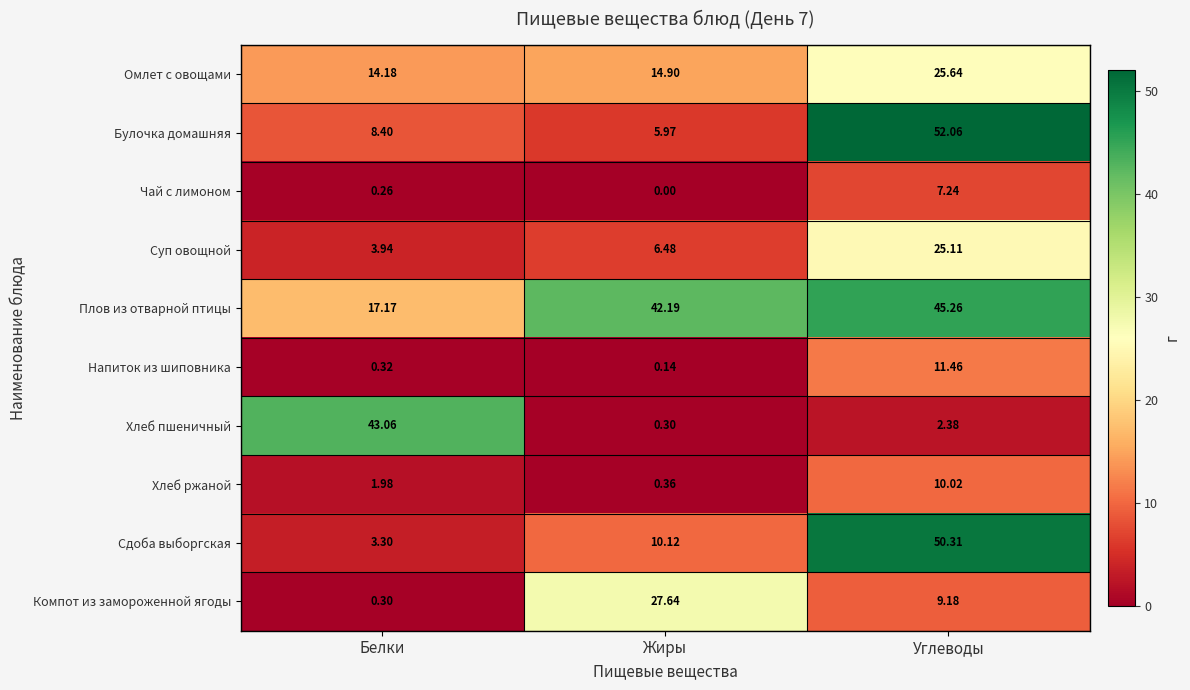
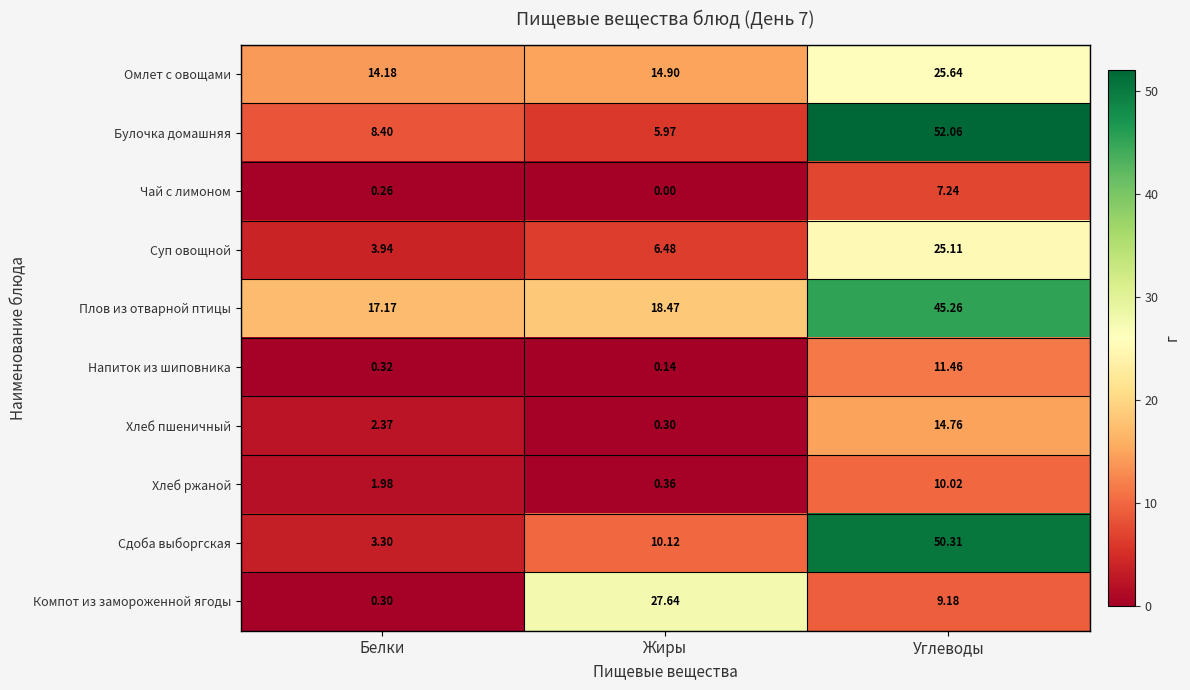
  {
    "Омлет с овощами": {
      "Белки": 14.18,
      "Жиры": 14.90,
      "Углеводы": 25.64
    },
    "Булочка домашняя": {
      "Белки": 8.40,
      "Жиры": 5.97,
      "Углеводы": 52.06
    },
    "Чай с лимоном": {
      "Белки": 0.26,
      "Жиры": 0.00,
      "Углеводы": 7.24
    },
    "Суп овощной": {
      "Белки": 3.94,
      "Жиры": 6.48,
      "Углеводы": 25.11
    },
    "Плов из отварной птицы": {
      "Белки": 17.17,
-     "Жиры": 42.19,
+     "Жиры": 18.47,
      "Углеводы": 45.26
    },
    "Напиток из шиповника": {
      "Белки": 0.32,
      "Жиры": 0.14,
      "Углеводы": 11.46
    },
    "Хлеб пшеничный": {
-     "Белки": 43.06,
+     "Белки": 2.37,
      "Жиры": 0.30,
-     "Углеводы": 2.38
+     "Углеводы": 14.76
    },
    "Хлеб ржаной": {
      "Белки": 1.98,
      "Жиры": 0.36,
      "Углеводы": 10.02
    },
    "Сдоба выборгская": {
      "Белки": 3.30,
      "Жиры": 10.12,
      "Углеводы": 50.31
    },
    "Компот из замороженной ягоды": {
      "Белки": 0.30,
      "Жиры": 27.64,
      "Углеводы": 9.18
    }
  }
